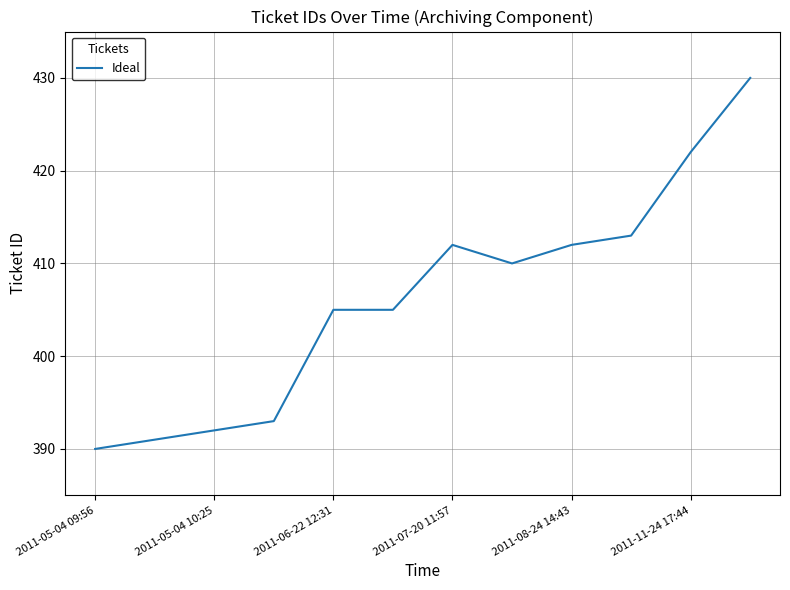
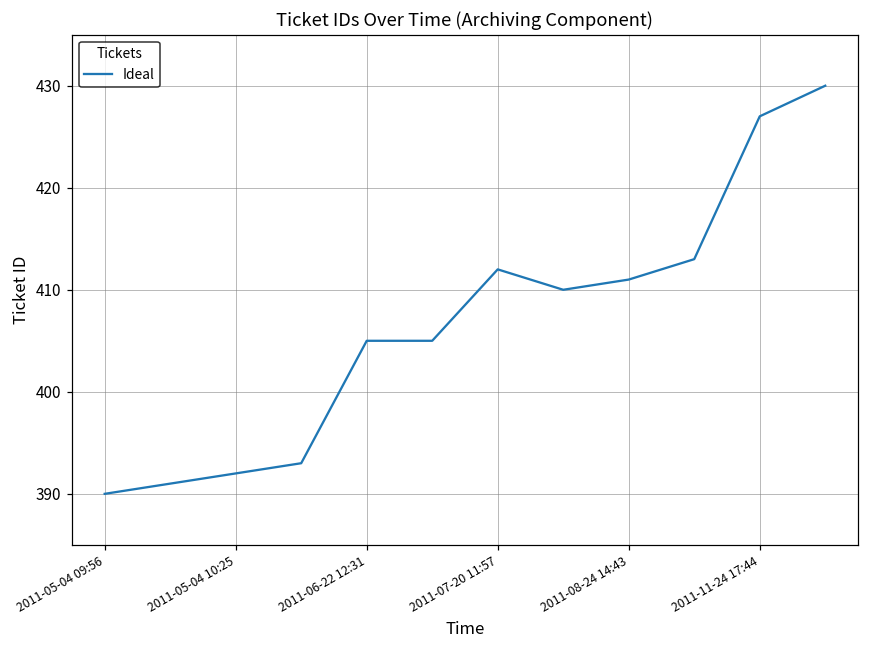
  {
    "2011-05-04 09:56": 390,
    "2011-05-04 10:25": 392,
    "2011-06-22 12:31": 405,
    "2011-07-20 11:57": 412,
-   "2011-08-24 14:43": 412,
-   "2011-11-24 17:44": 422
+   "2011-08-24 14:43": 411,
+   "2011-11-24 17:44": 427
  }
